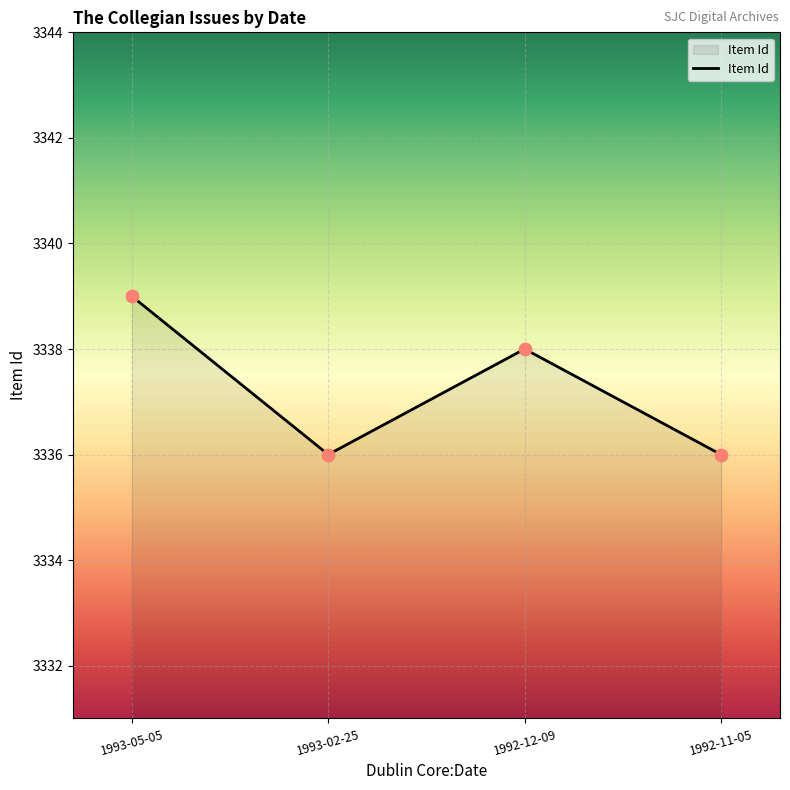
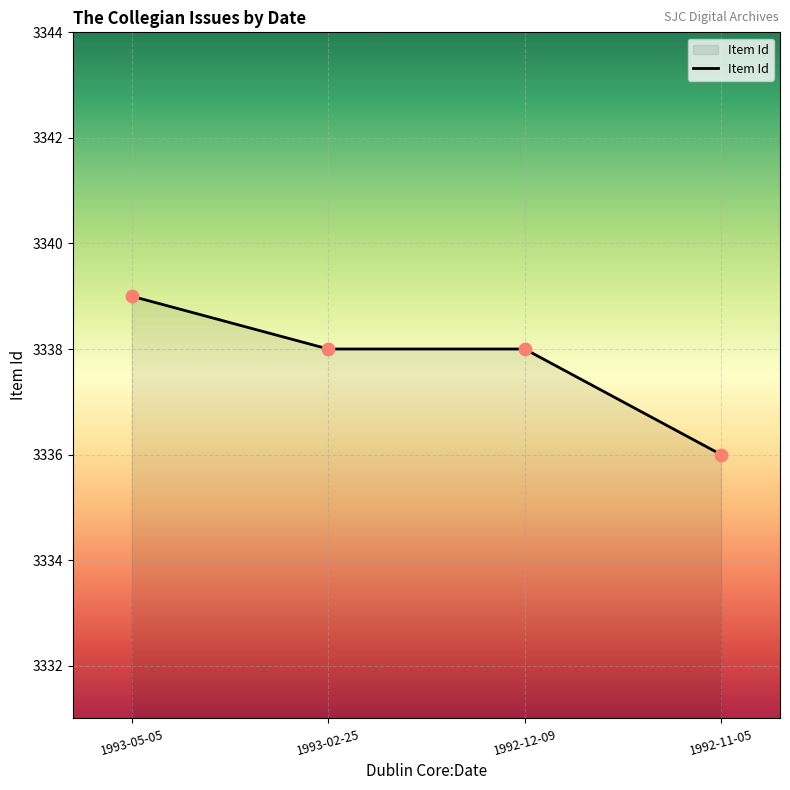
  {
    "1993-05-05": 3339,
-   "1993-02-25": 3336,
+   "1993-02-25": 3338,
    "1992-12-09": 3338,
    "1992-11-05": 3336
  }
